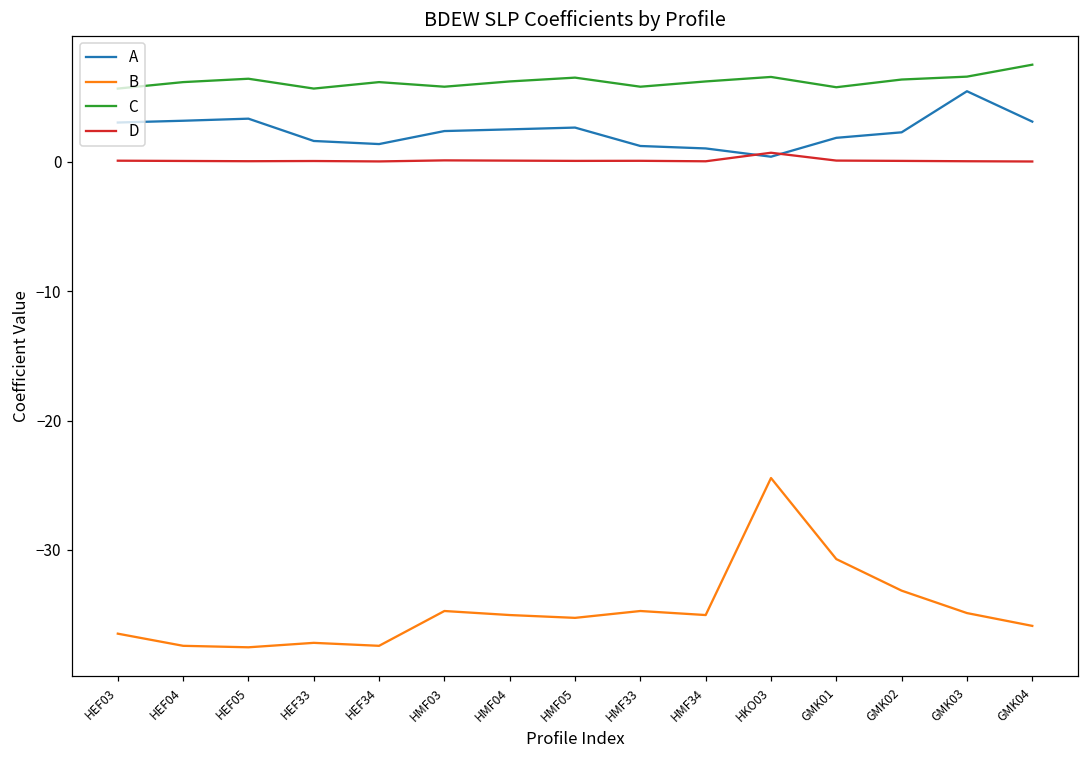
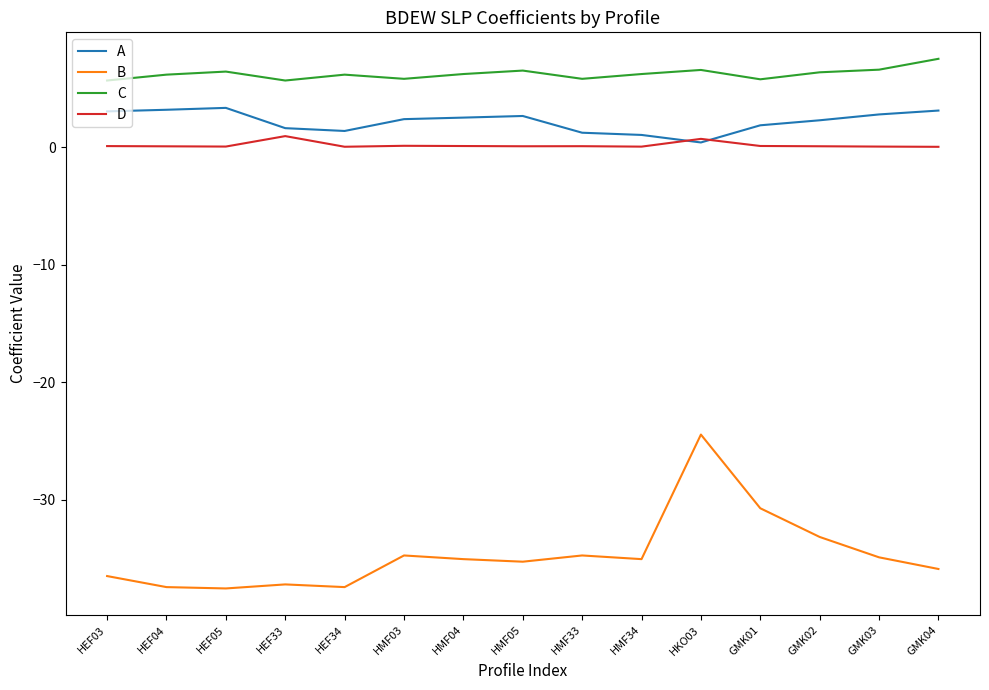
  {
    "A": {
      "HEF04": 3.2,
      "HEF05": 3.3,
      "HEF33": 1.6,
      "HEF34": 1.4,
      "HMF03": 2.4,
      "HMF04": 2.5,
      "HMF05": 2.7,
      "HMF33": 1.2,
      "HMF34": 1.0,
      "HKO03": 0.4,
      "GMK01": 1.9,
      "GMK02": 2.3,
-     "GMK03": 5.5,
+     "GMK03": 2.8,
      "GMK04": 3.1
    },
    "B": {
      "HEF03": -36.5,
      "HEF04": -37.4,
      "HEF05": -37.5,
      "HEF33": -37.2,
      "HEF34": -37.4,
      "HMF03": -34.7,
      "HMF04": -35.0,
      "HMF05": -35.3,
      "HMF33": -34.7,
      "HMF34": -35.0,
      "HKO03": -24.4,
      "GMK01": -30.7,
      "GMK02": -33.1,
      "GMK03": -34.9,
      "GMK04": -35.9
    },
    "C": {
      "HEF04": 6.2,
      "HEF05": 6.4,
      "HEF33": 5.7,
      "HEF34": 6.2,
      "HMF03": 5.8,
      "HMF04": 6.2,
      "HMF05": 6.5,
      "HMF33": 5.8,
      "HMF34": 6.2,
      "HKO03": 6.6,
      "GMK01": 5.8,
      "GMK02": 6.4,
      "GMK03": 6.6,
      "GMK04": 7.5
    },
    "D": {
      "HEF03": 0.1,
      "HEF04": 0.1,
      "HEF05": 0.1,
-     "HEF33": 0.1,
+     "HEF33": 0.9,
      "HEF34": 0.0,
      "HMF03": 0.1,
      "HMF04": 0.1,
      "HMF05": 0.1,
      "HMF33": 0.1,
      "HMF34": 0.1,
      "HKO03": 0.7,
      "GMK01": 0.1,
      "GMK02": 0.1,
      "GMK03": 0.1,
      "GMK04": 0.0
    }
  }
